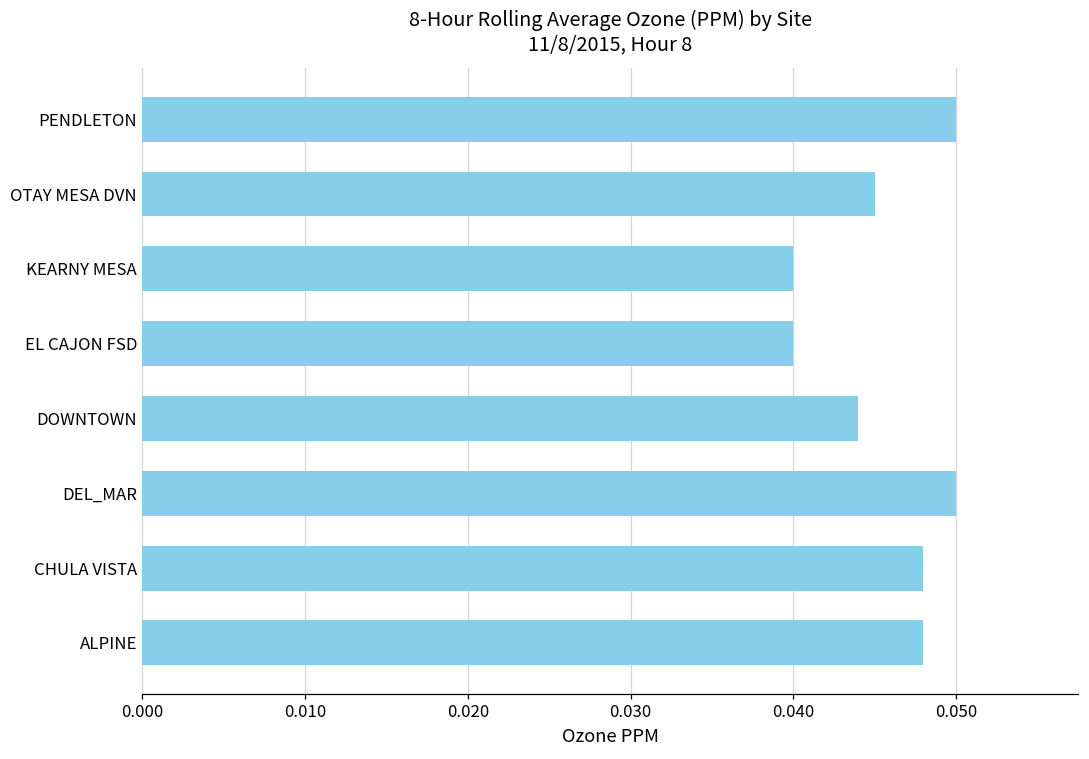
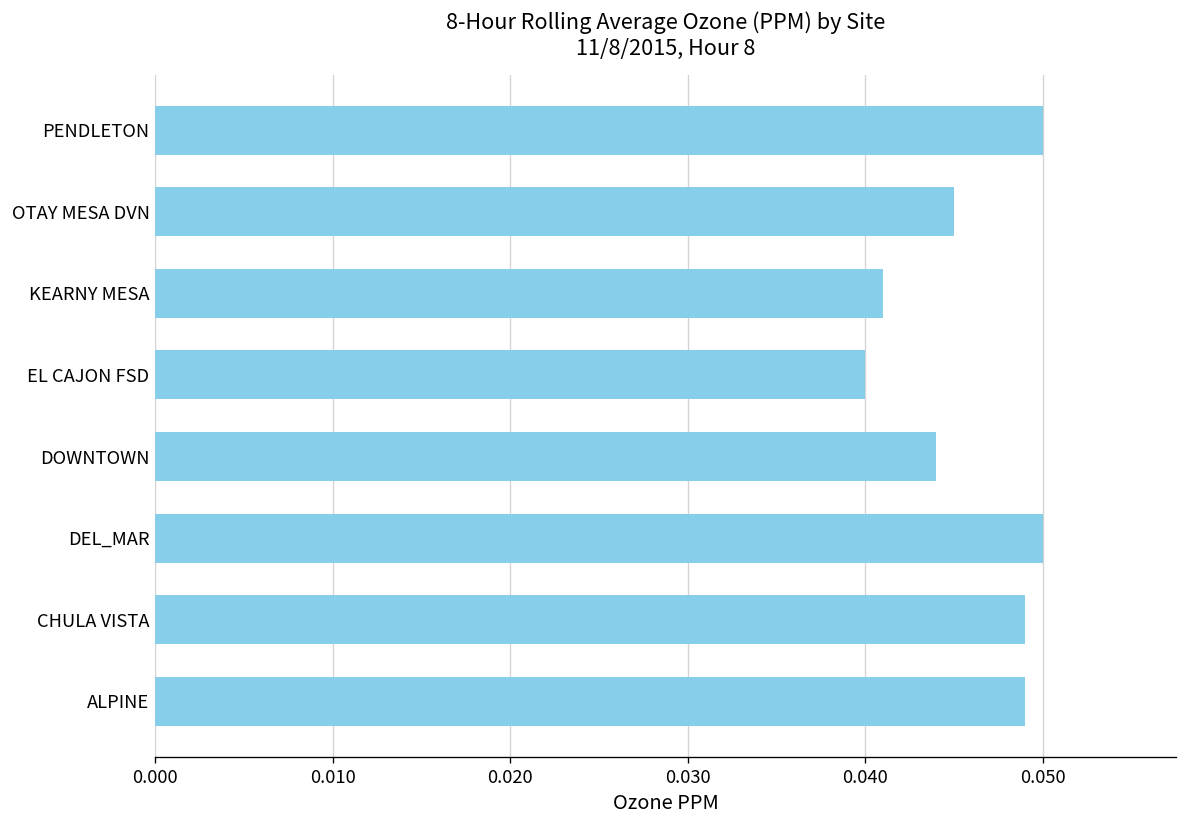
  {
    "PENDLETON": 0.050,
    "OTAY MESA DVN": 0.045,
-   "KEARNY MESA": 0.040,
+   "KEARNY MESA": 0.041,
    "EL CAJON FSD": 0.040,
    "DOWNTOWN": 0.044,
    "DEL_MAR": 0.050,
-   "CHULA VISTA": 0.048,
-   "ALPINE": 0.048
+   "CHULA VISTA": 0.049,
+   "ALPINE": 0.049
  }
